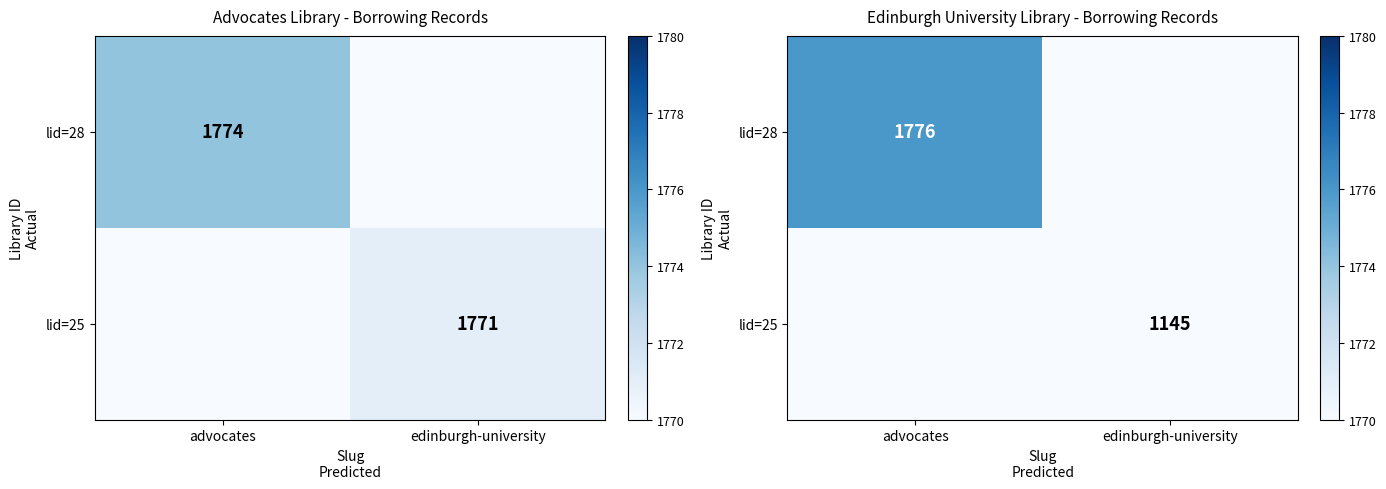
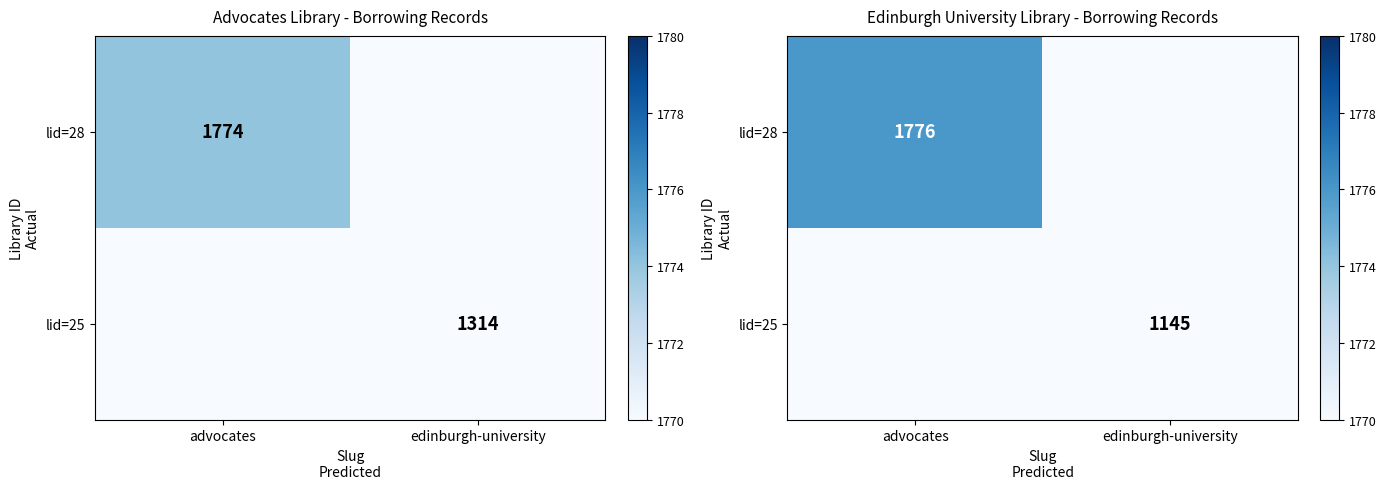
  {
    "Advocates Library - Borrowing Records": {
      "lid=28": {
        "advocates": 1774
      },
      "lid=25": {
-       "edinburgh-university": 1771
+       "edinburgh-university": 1314
      }
    },
    "Edinburgh University Library - Borrowing Records": {
      "lid=28": {
        "advocates": 1776
      },
      "lid=25": {
        "edinburgh-university": 1145
      }
    }
  }
